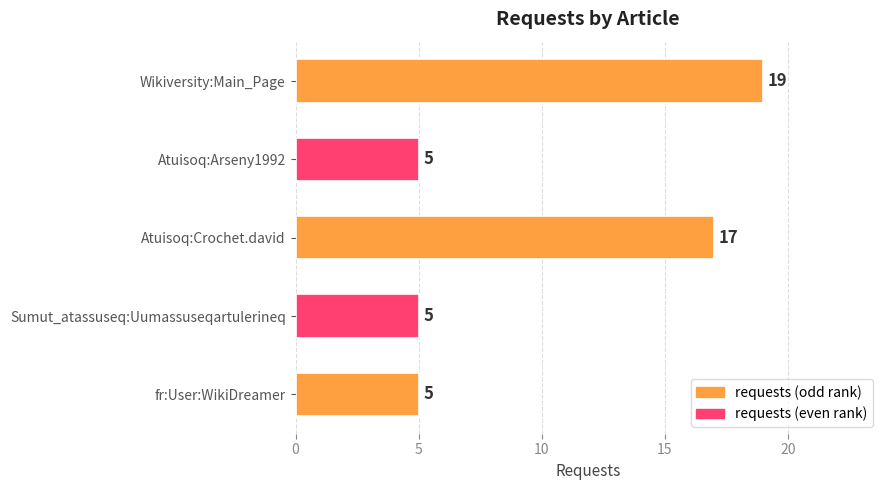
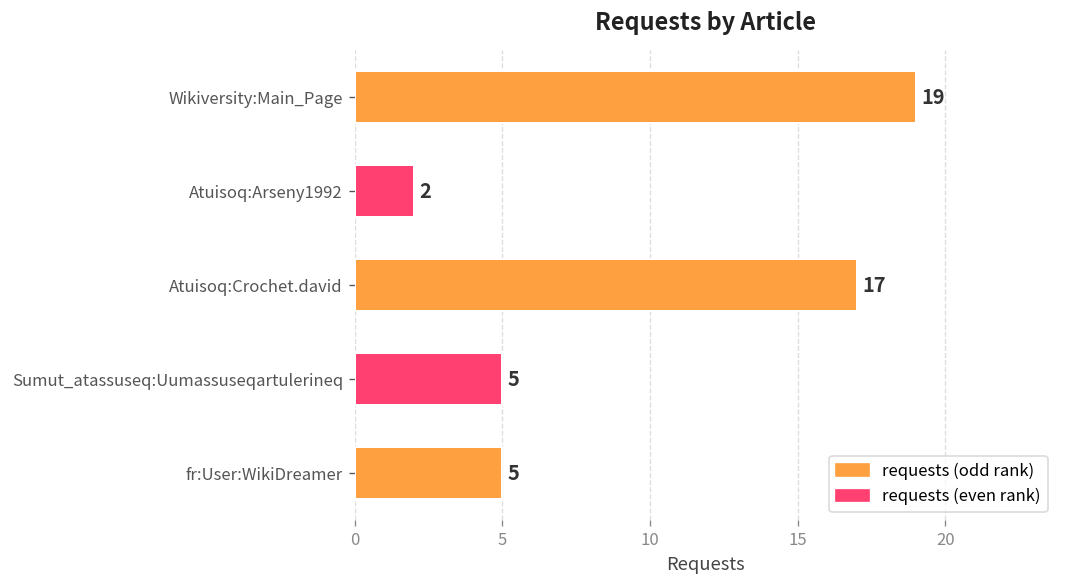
  {
    "Wikiversity:Main_Page": 19,
-   "Atuisoq:Arseny1992": 5,
+   "Atuisoq:Arseny1992": 2,
    "Atuisoq:Crochet.david": 17,
    "Sumut_atassuseq:Uumassuseqartulerineq": 5,
    "fr:User:WikiDreamer": 5
  }
